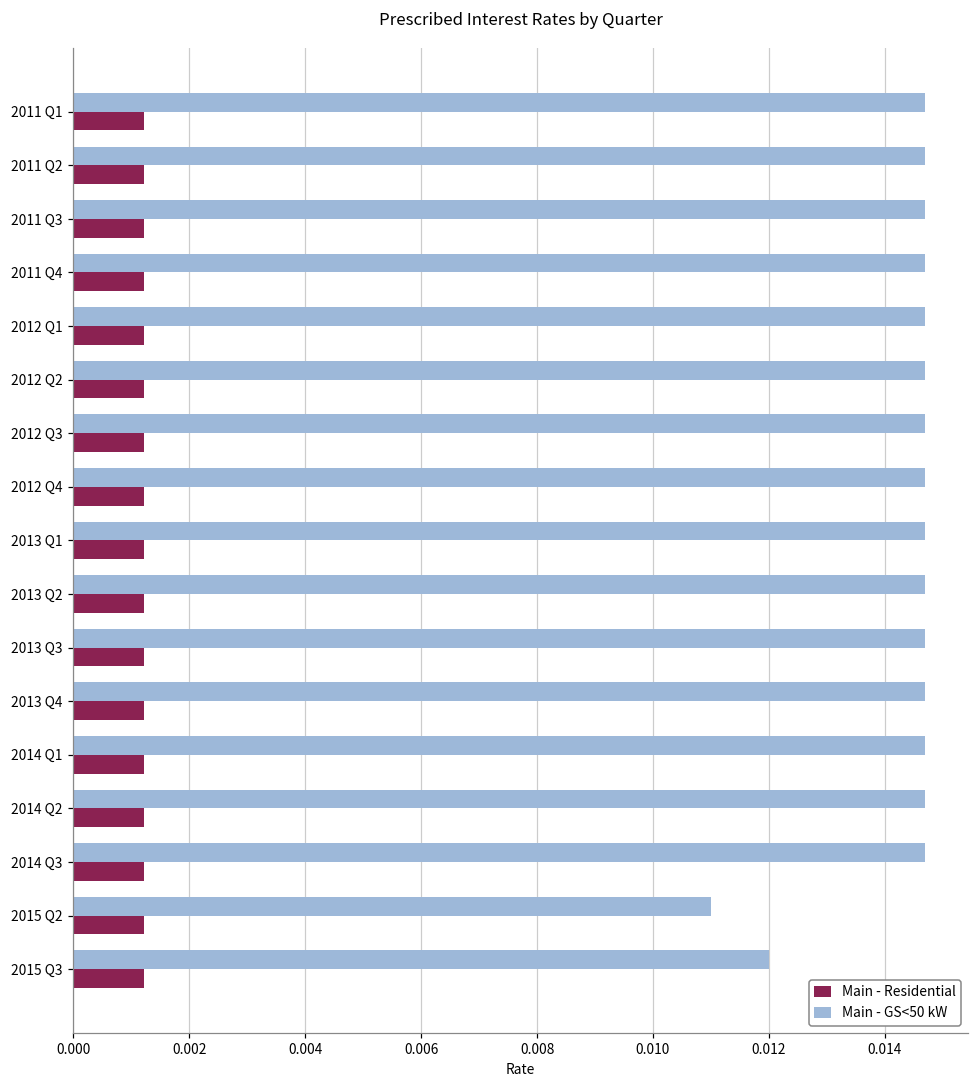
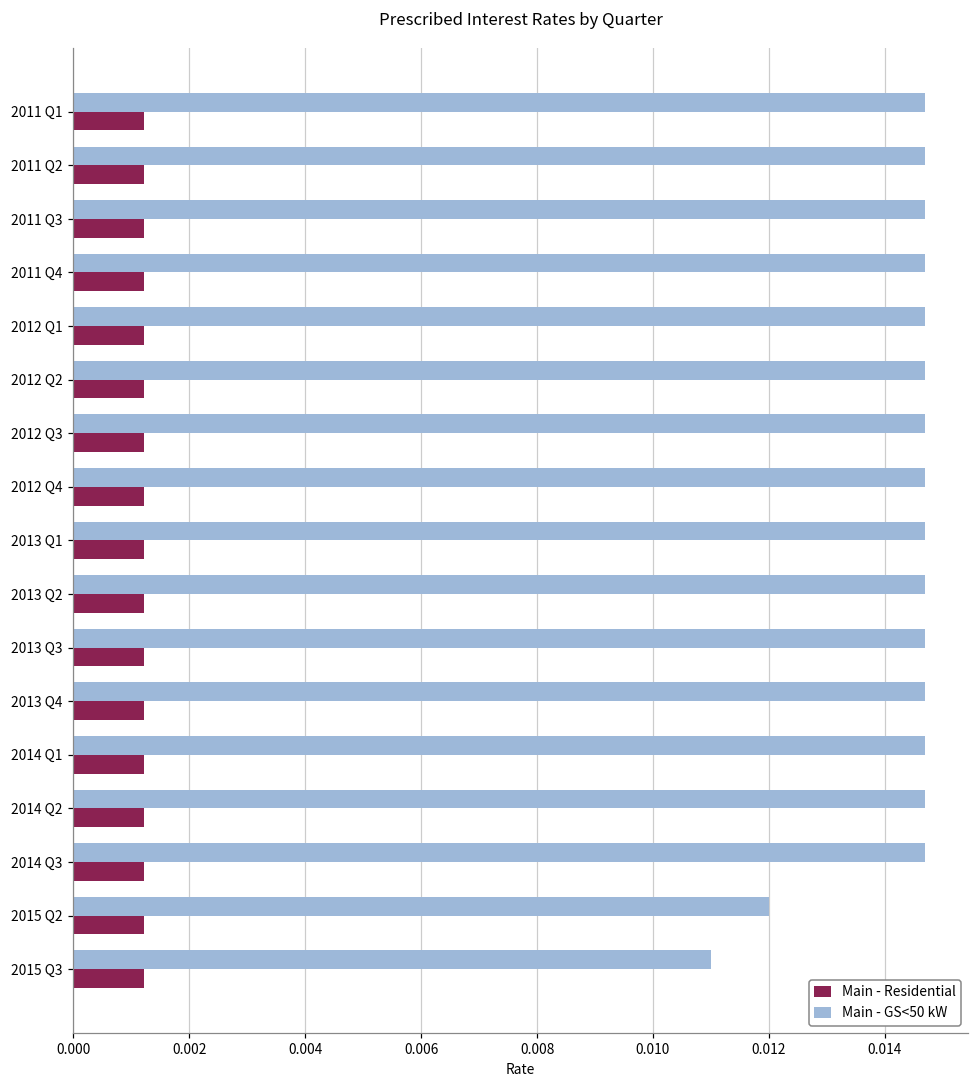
  {
    "Main - Residential": {
      "2011 Q1": 0.0012,
      "2011 Q2": 0.0012,
      "2011 Q3": 0.0012,
      "2011 Q4": 0.0012,
      "2012 Q1": 0.0012,
      "2012 Q2": 0.0012,
      "2012 Q3": 0.0012,
      "2012 Q4": 0.0012,
      "2013 Q1": 0.0012,
      "2013 Q2": 0.0012,
      "2013 Q3": 0.0012,
      "2013 Q4": 0.0012,
      "2014 Q1": 0.0012,
      "2014 Q2": 0.0012,
      "2014 Q3": 0.0012,
      "2015 Q2": 0.0012,
      "2015 Q3": 0.0012
    },
    "Main - GS<50 kW": {
      "2011 Q1": 0.0147,
      "2011 Q2": 0.0147,
      "2011 Q3": 0.0147,
      "2011 Q4": 0.0147,
      "2012 Q1": 0.0147,
      "2012 Q2": 0.0147,
      "2012 Q3": 0.0147,
      "2012 Q4": 0.0147,
      "2013 Q1": 0.0147,
      "2013 Q2": 0.0147,
      "2013 Q3": 0.0147,
      "2013 Q4": 0.0147,
      "2014 Q1": 0.0147,
      "2014 Q2": 0.0147,
      "2014 Q3": 0.0147,
-     "2015 Q2": 0.011,
-     "2015 Q3": 0.012
+     "2015 Q2": 0.012,
+     "2015 Q3": 0.011
    }
  }
